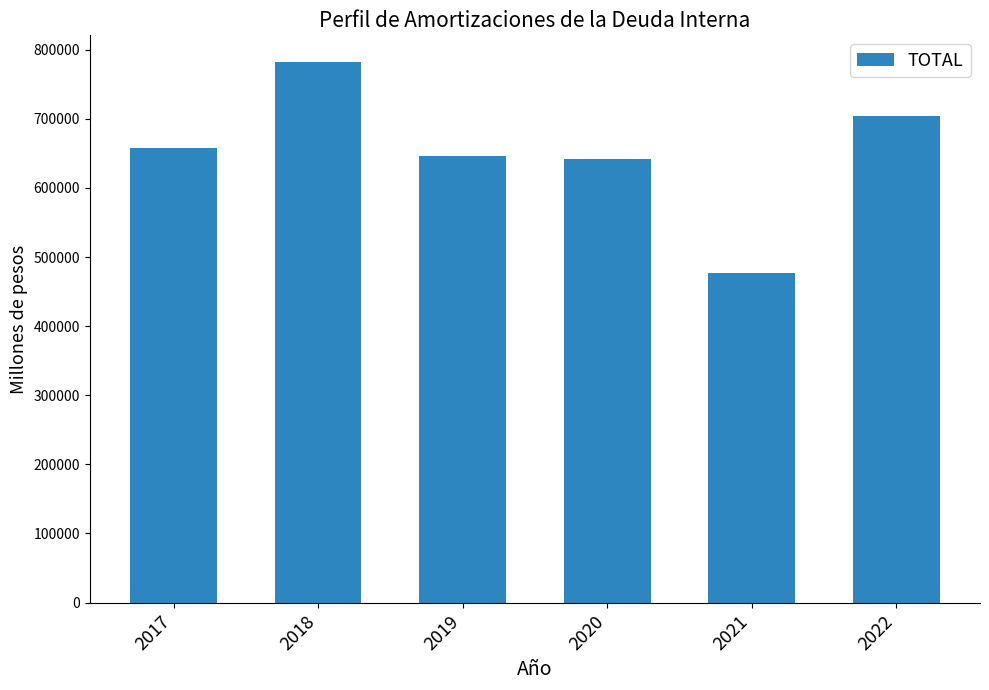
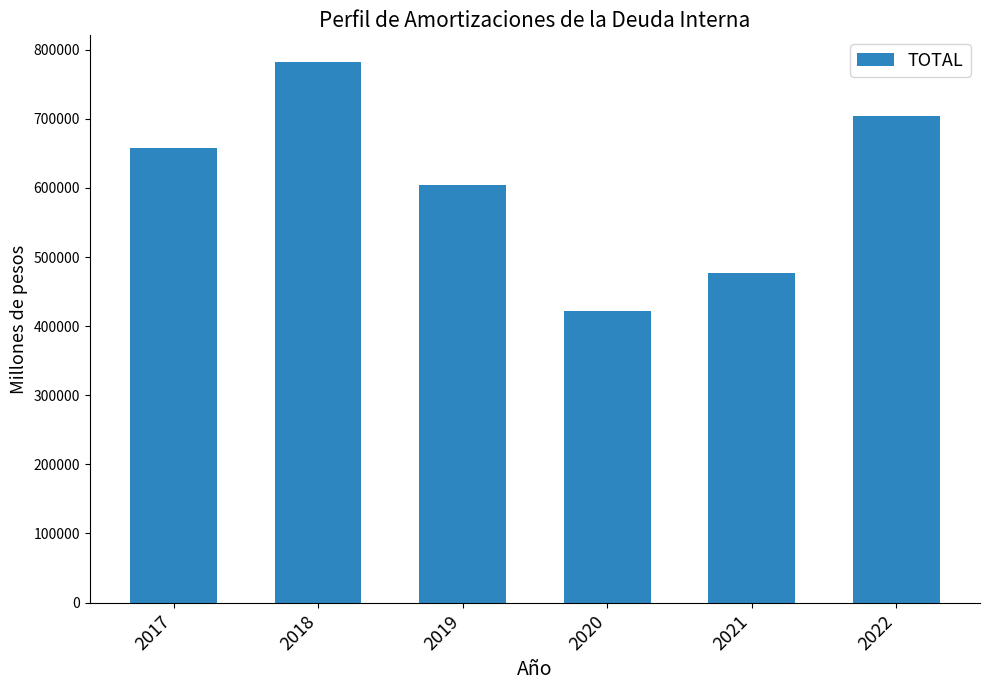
  {
    "2017": 660000,
    "2018": 780000,
-   "2019": 650000,
-   "2020": 640000,
+   "2019": 600000,
+   "2020": 420000,
    "2021": 480000,
    "2022": 700000
  }
